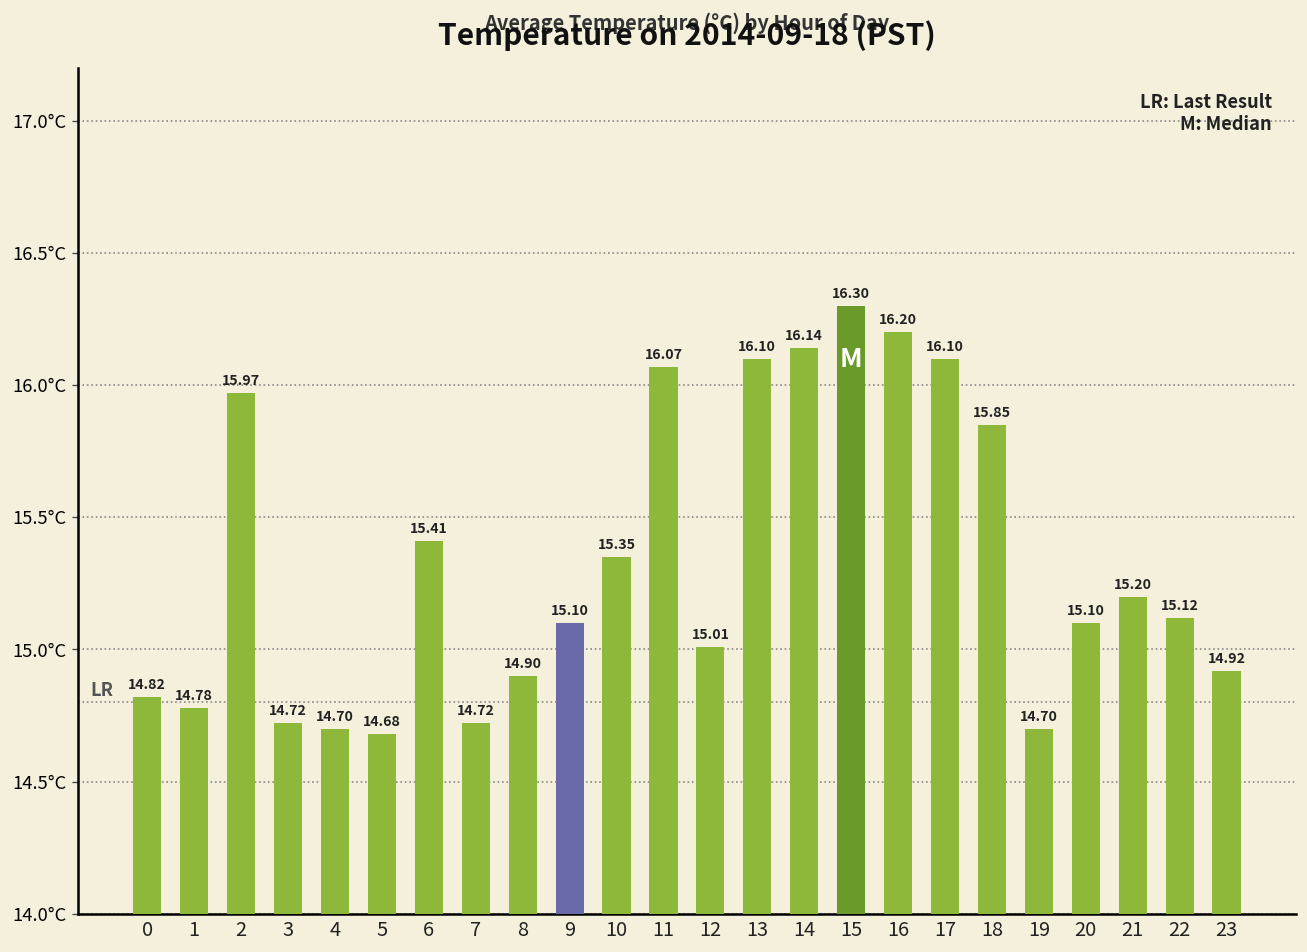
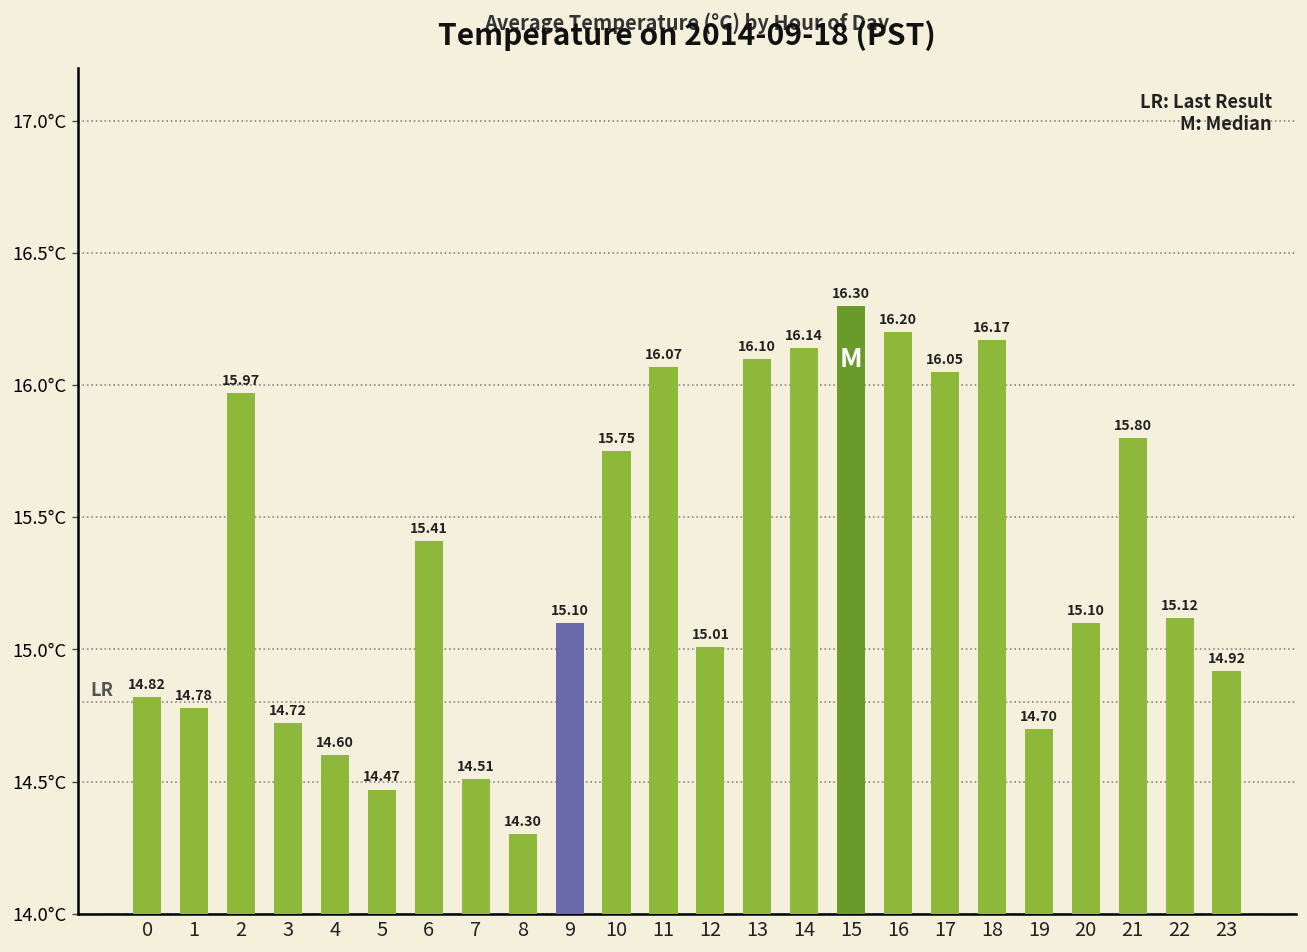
  {
    "0": 14.82,
    "1": 14.78,
    "2": 15.97,
    "3": 14.72,
-   "4": 14.70,
-   "5": 14.68,
+   "4": 14.60,
+   "5": 14.47,
    "6": 15.41,
-   "7": 14.72,
-   "8": 14.90,
+   "7": 14.51,
+   "8": 14.30,
    "9": 15.10,
-   "10": 15.35,
+   "10": 15.75,
    "11": 16.07,
    "12": 15.01,
    "13": 16.10,
    "14": 16.14,
    "15": 16.30,
    "16": 16.20,
-   "17": 16.10,
-   "18": 15.85,
+   "17": 16.05,
+   "18": 16.17,
    "19": 14.70,
    "20": 15.10,
-   "21": 15.20,
+   "21": 15.80,
    "22": 15.12,
    "23": 14.92
  }
